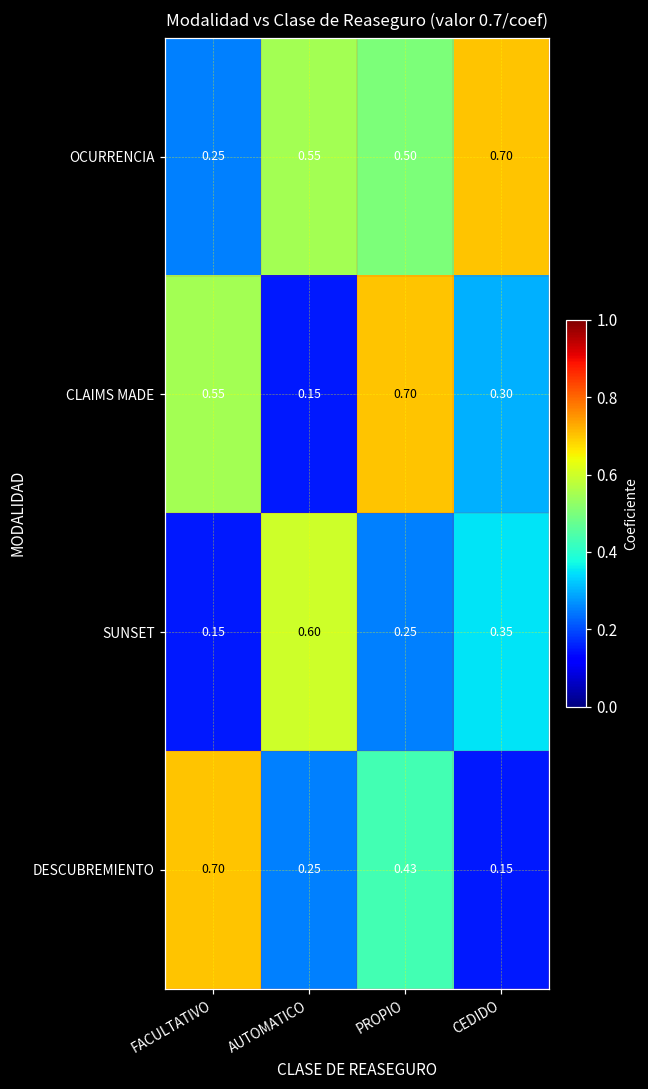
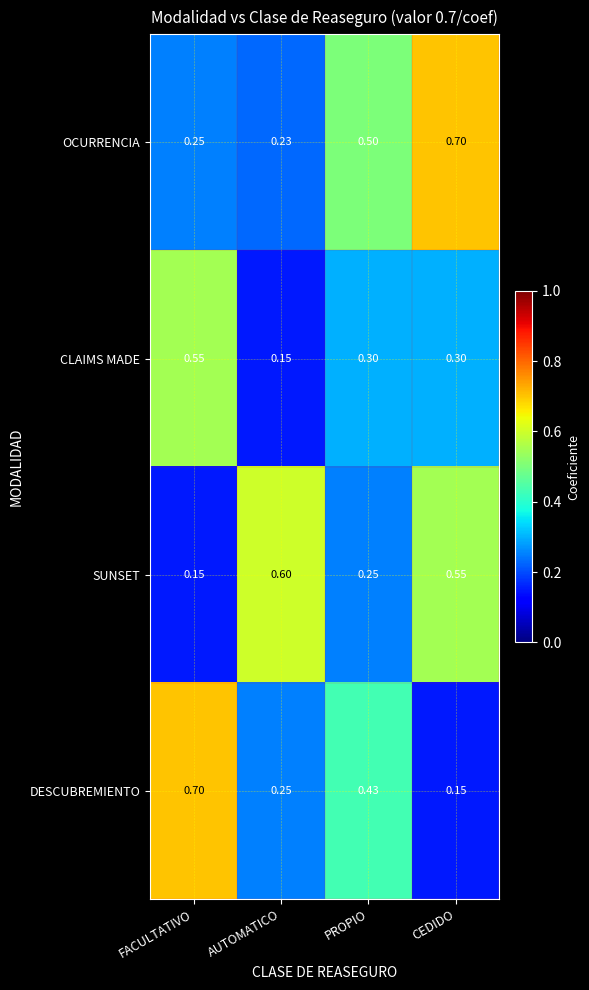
  {
    "OCURRENCIA": {
      "FACULTATIVO": 0.25,
-     "AUTOMATICO": 0.55,
+     "AUTOMATICO": 0.23,
      "PROPIO": 0.50,
      "CEDIDO": 0.70
    },
    "CLAIMS MADE": {
      "FACULTATIVO": 0.55,
      "AUTOMATICO": 0.15,
-     "PROPIO": 0.70,
+     "PROPIO": 0.30,
      "CEDIDO": 0.30
    },
    "SUNSET": {
      "FACULTATIVO": 0.15,
      "AUTOMATICO": 0.60,
      "PROPIO": 0.25,
-     "CEDIDO": 0.35
+     "CEDIDO": 0.55
    },
    "DESCUBREMIENTO": {
      "FACULTATIVO": 0.70,
      "AUTOMATICO": 0.25,
      "PROPIO": 0.43,
      "CEDIDO": 0.15
    }
  }
